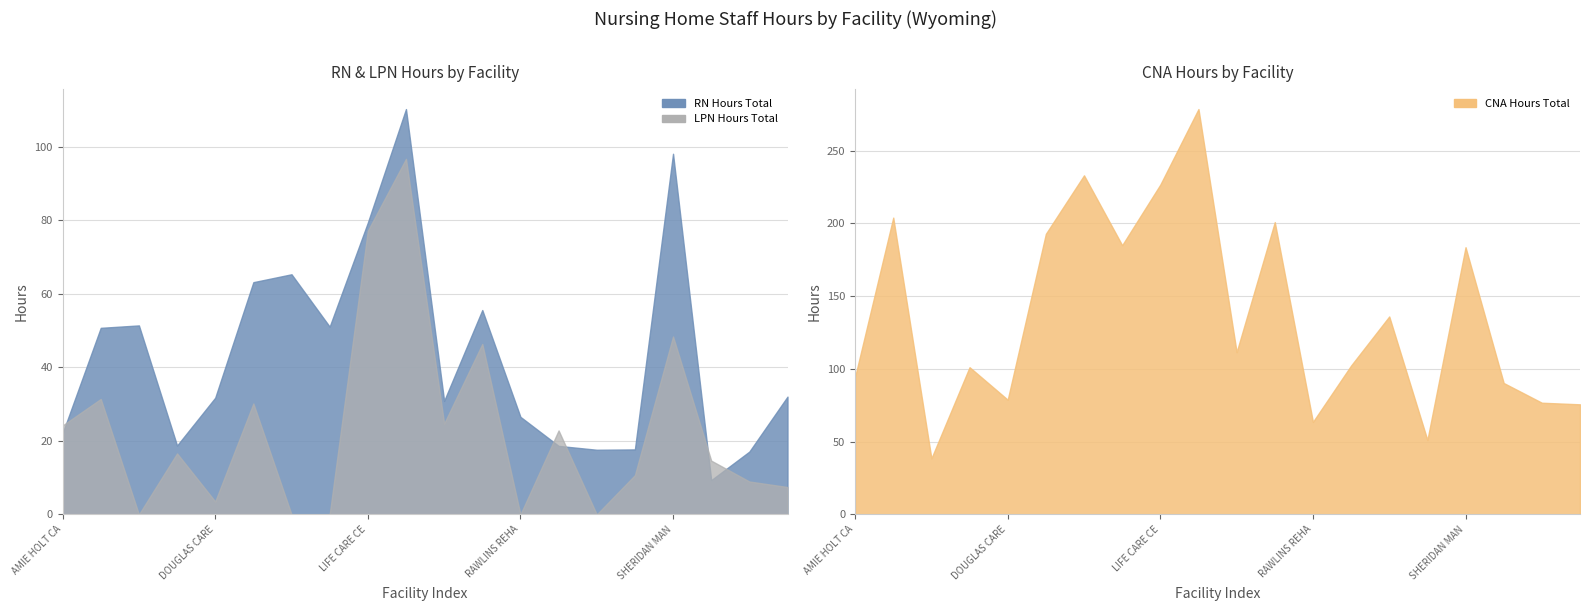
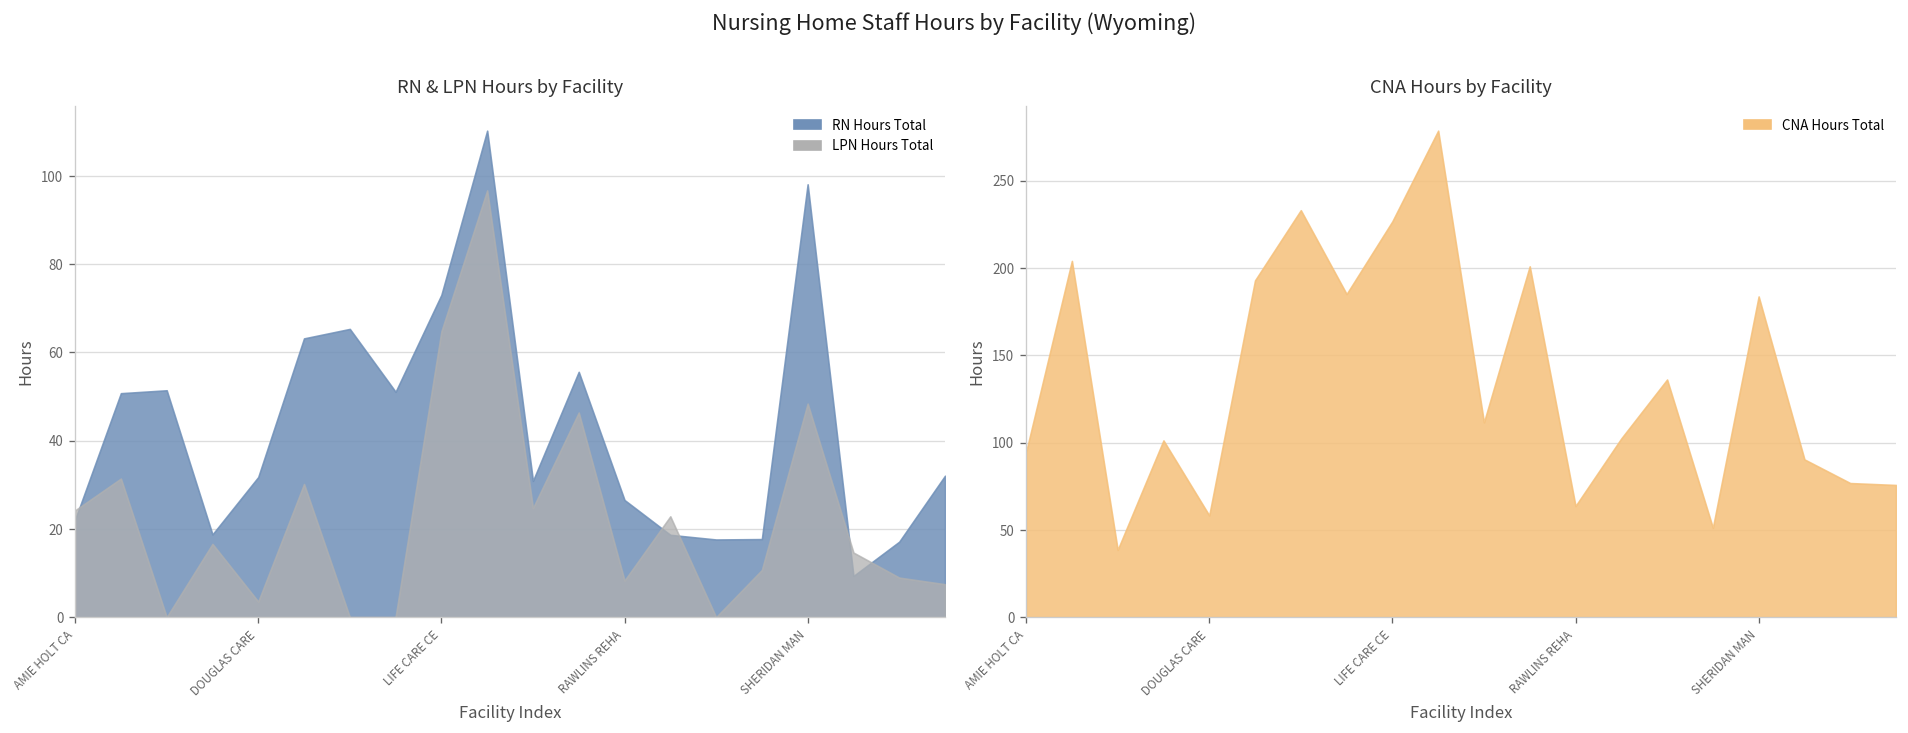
  {
    "RN & LPN Hours by Facility": {
      "RN Hours Total": {
        "AMIE HOLT CA": 22,
        "DOUGLAS CARE": 32,
-       "LIFE CARE CE": 79,
+       "LIFE CARE CE": 73,
        "RAWLINS REHA": 27,
        "SHERIDAN MAN": 98
      },
      "LPN Hours Total": {
        "AMIE HOLT CA": 24,
        "DOUGLAS CARE": 4,
-       "LIFE CARE CE": 77,
-       "RAWLINS REHA": 0,
+       "LIFE CARE CE": 65,
+       "RAWLINS REHA": 8,
        "SHERIDAN MAN": 48
      }
    },
    "CNA Hours by Facility": {
      "AMIE HOLT CA": 95,
-     "DOUGLAS CARE": 79,
+     "DOUGLAS CARE": 58,
      "LIFE CARE CE": 227,
      "RAWLINS REHA": 64,
      "SHERIDAN MAN": 184
    }
  }
